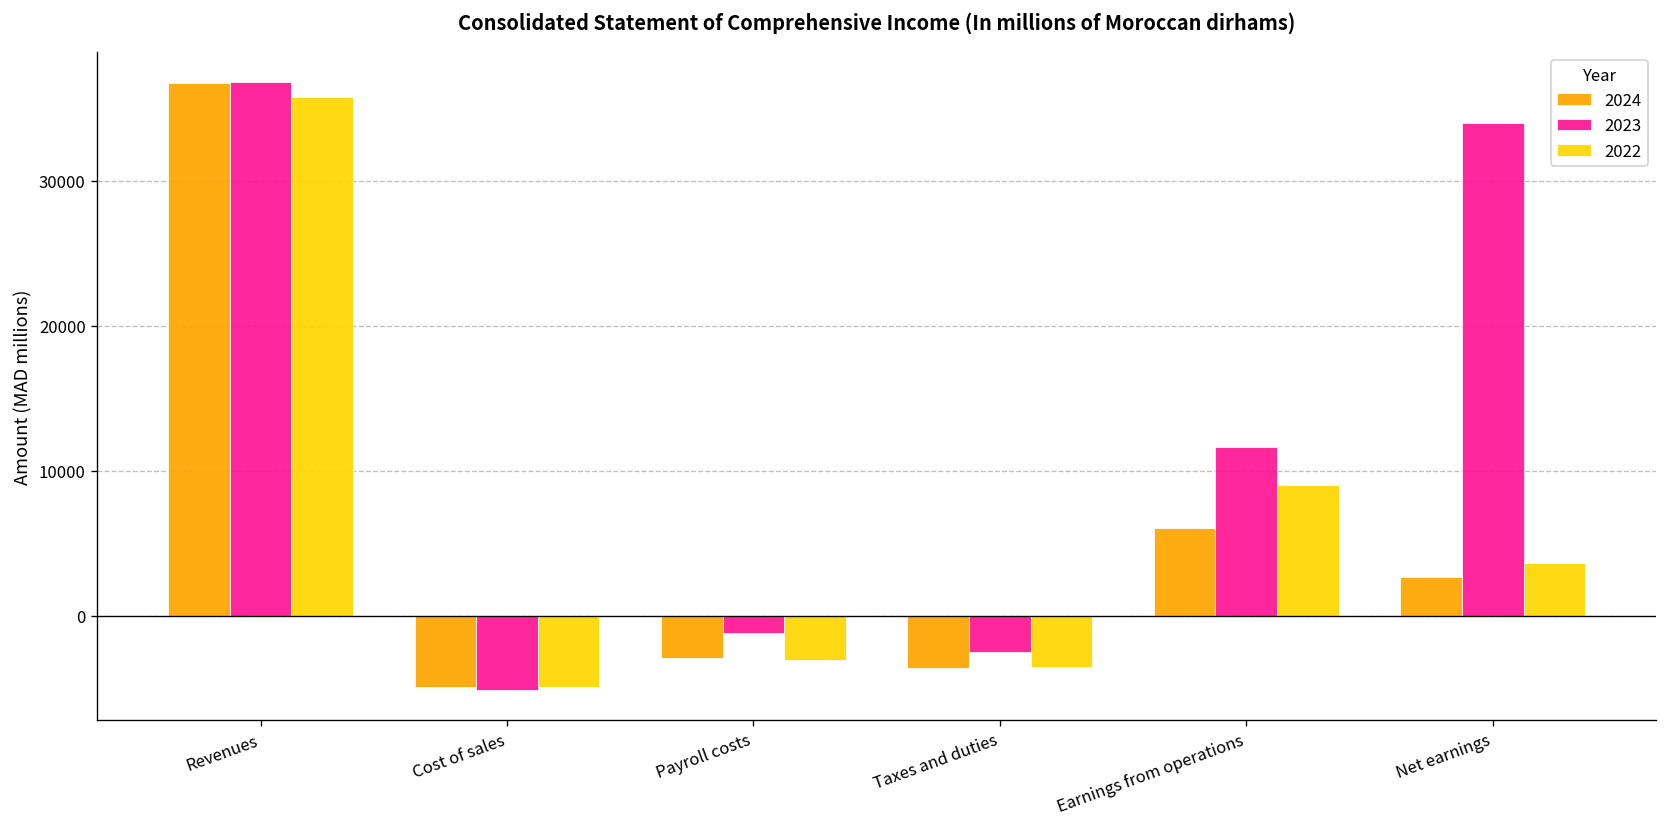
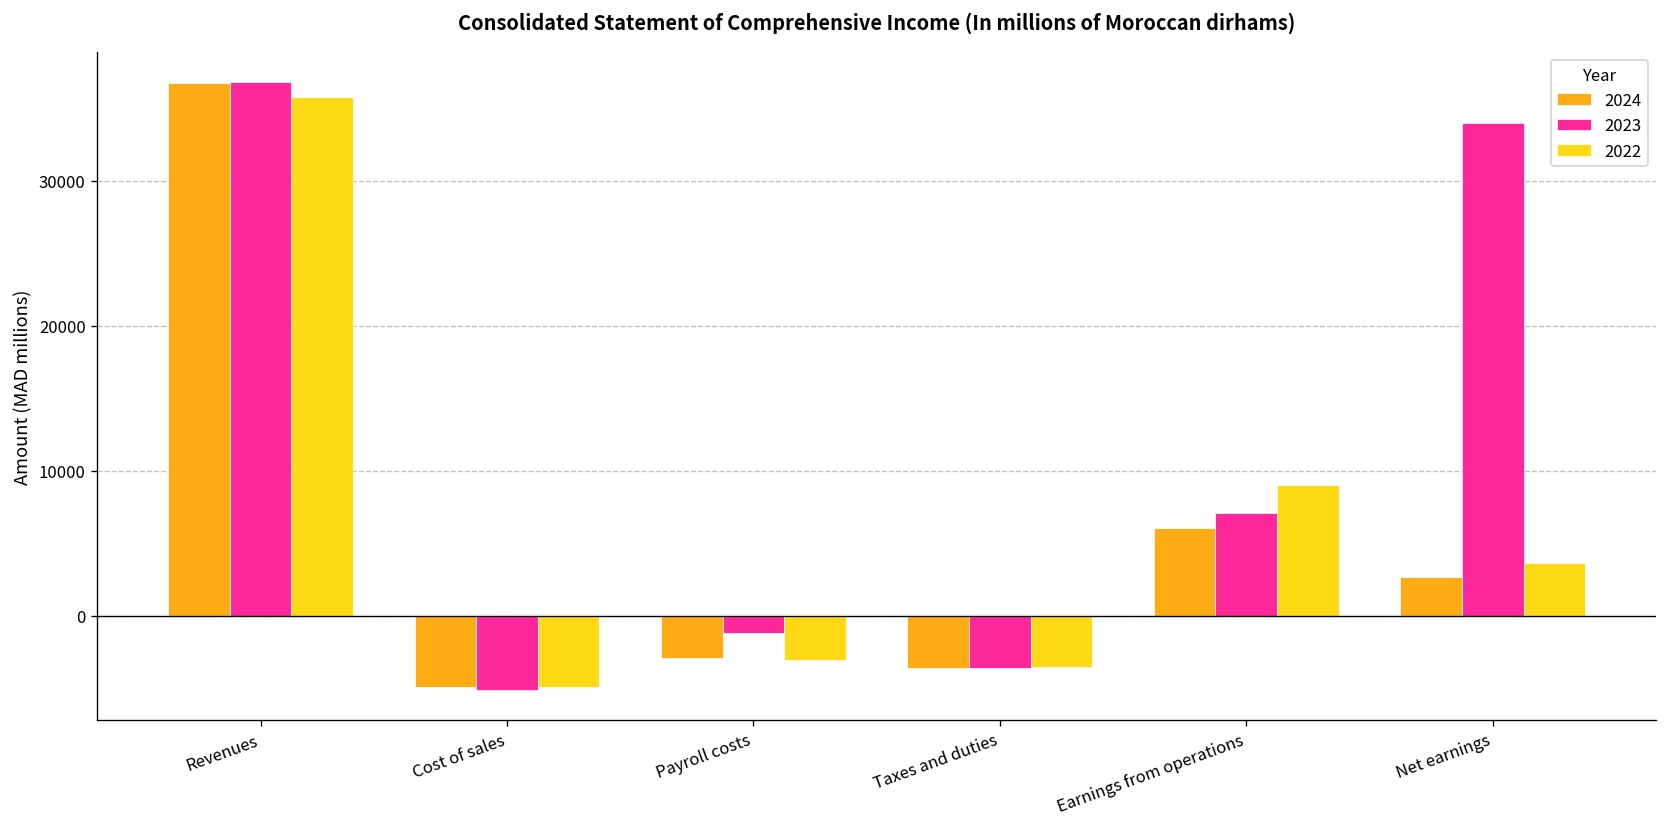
  {
    "2023": {
      "Revenues": 36800,
      "Cost of sales": -5100,
      "Payroll costs": -1200,
-     "Taxes and duties": -2500,
-     "Earnings from operations": 11600,
+     "Taxes and duties": -3600,
+     "Earnings from operations": 7100,
      "Net earnings": 34000
    }
  }
